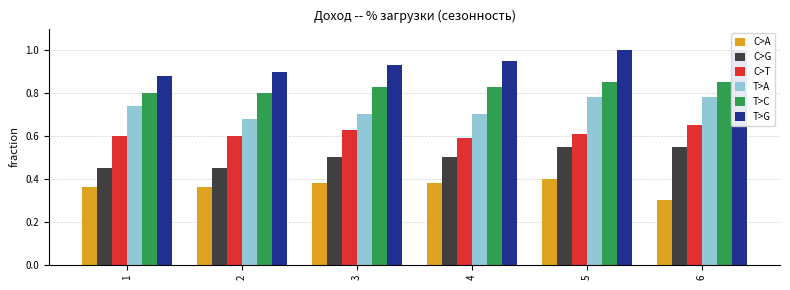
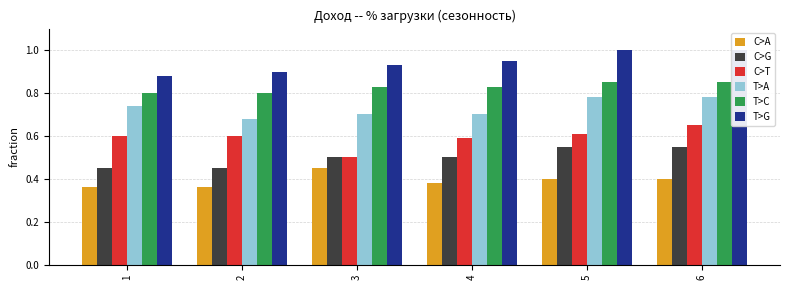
  {
    "C>A": {
      "1": 0.36,
      "2": 0.36,
-     "3": 0.38,
+     "3": 0.45,
      "4": 0.38,
      "5": 0.40,
-     "6": 0.3
+     "6": 0.4
    },
    "C>G": {
      "1": 0.45,
      "2": 0.45,
      "3": 0.50,
      "4": 0.50,
      "5": 0.55,
      "6": 0.55
    },
    "C>T": {
      "1": 0.60,
      "2": 0.60,
-     "3": 0.63,
+     "3": 0.50,
      "4": 0.59,
      "5": 0.61,
      "6": 0.65
    },
    "T>A": {
      "1": 0.74,
      "2": 0.68,
      "3": 0.70,
      "4": 0.70,
      "5": 0.78,
      "6": 0.78
    },
    "T>C": {
      "1": 0.80,
      "2": 0.80,
      "3": 0.83,
      "4": 0.83,
      "5": 0.85,
      "6": 0.85
    },
    "T>G": {
      "1": 0.88,
      "2": 0.90,
      "3": 0.93,
      "4": 0.95,
      "5": 1.00
    }
  }
